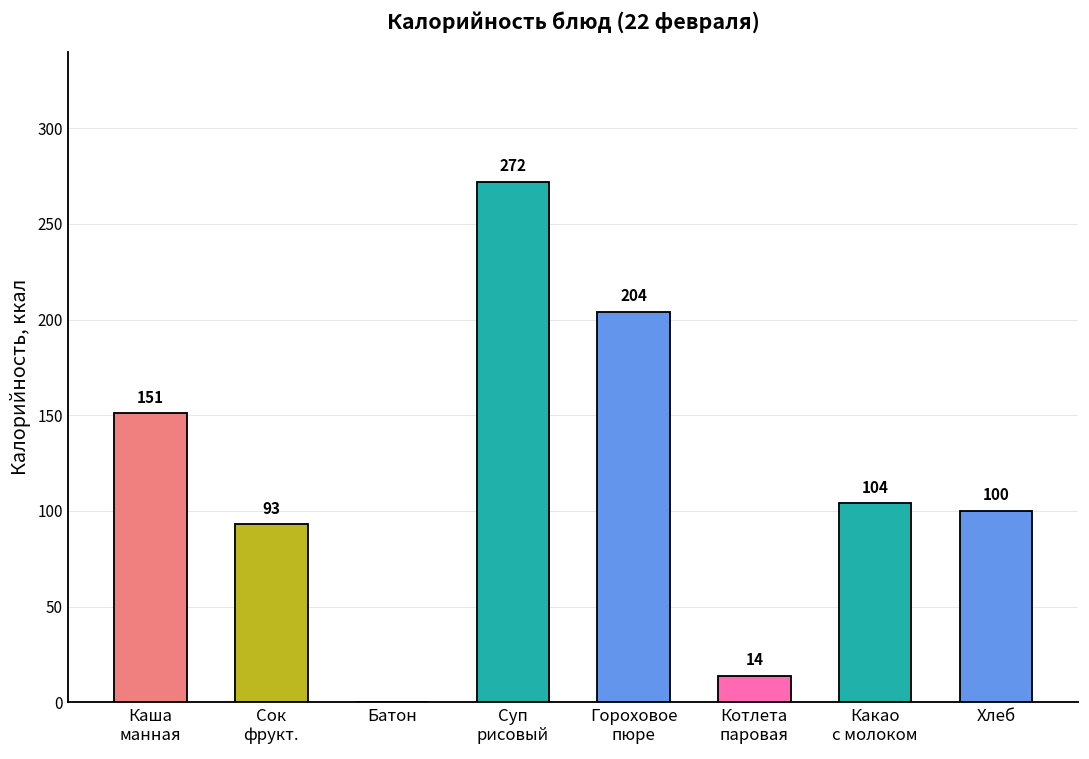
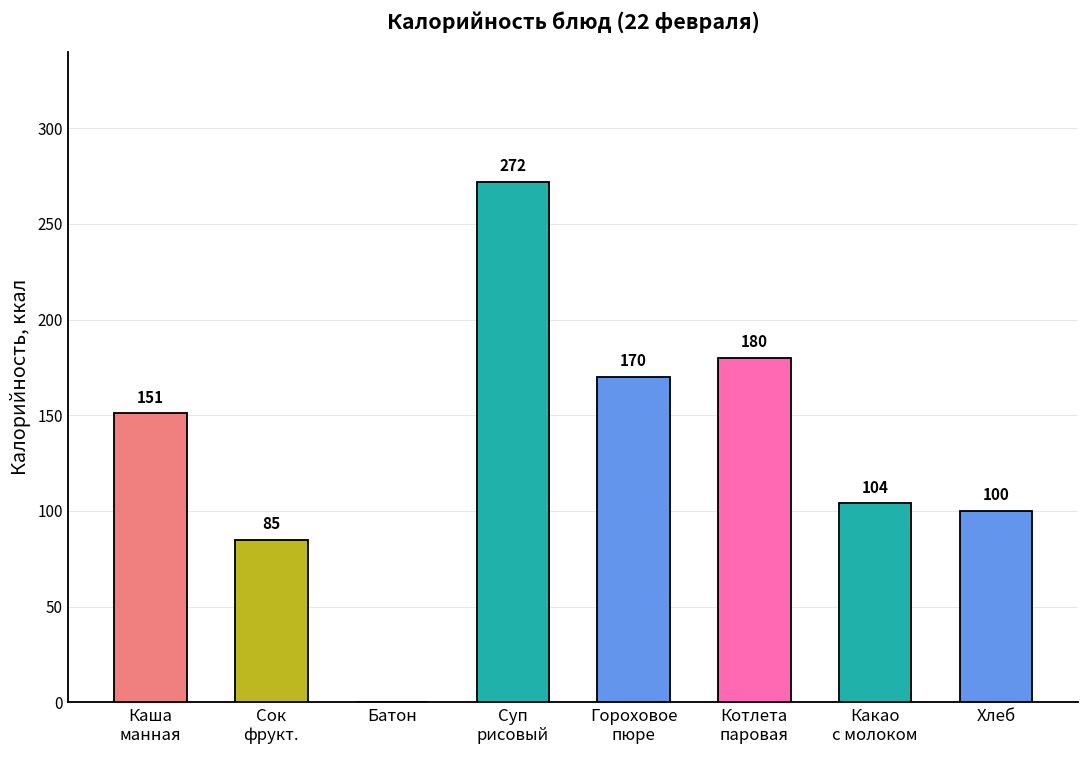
  {
    "Каша манная": 151,
-   "Сок фрукт.": 93,
+   "Сок фрукт.": 85,
    "Суп рисовый": 272,
-   "Гороховое пюре": 204,
-   "Котлета паровая": 14,
+   "Гороховое пюре": 170,
+   "Котлета паровая": 180,
    "Какао с молоком": 104,
    "Хлеб": 100
  }
